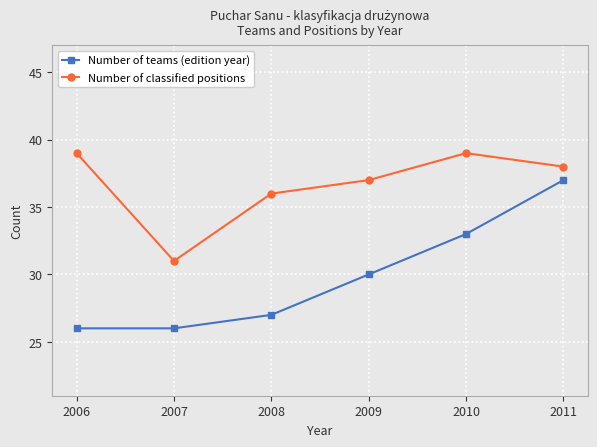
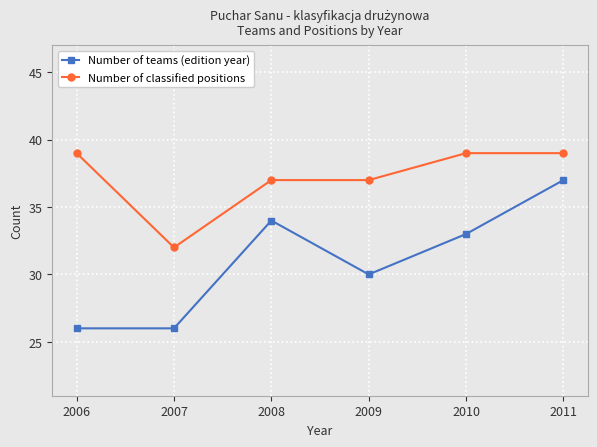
  {
    "Number of teams (edition year)": {
      "2006": 26,
      "2007": 26,
-     "2008": 27,
+     "2008": 34,
      "2009": 30,
      "2010": 33,
      "2011": 37
    },
    "Number of classified positions": {
      "2006": 39,
-     "2007": 31,
-     "2008": 36,
+     "2007": 32,
+     "2008": 37,
      "2009": 37,
      "2010": 39,
-     "2011": 38
+     "2011": 39
    }
  }
